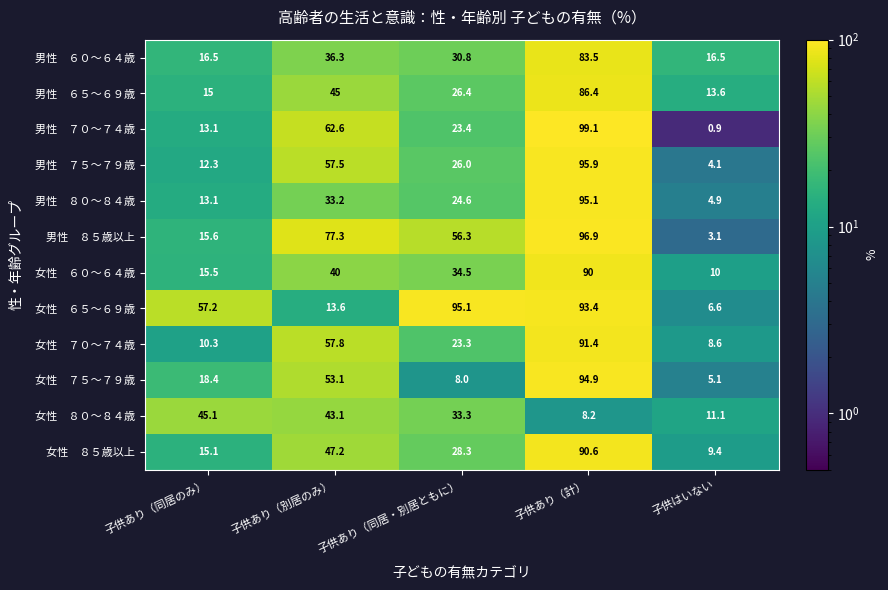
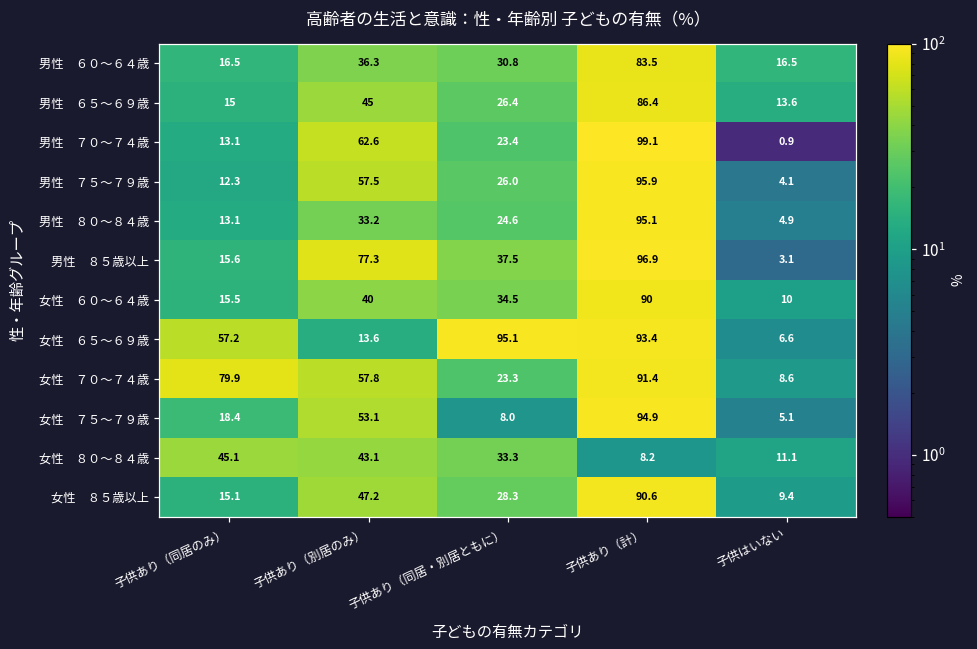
  {
    "男性 ６０～６４歳": {
      "子供あり（同居のみ）": 16.5,
      "子供あり（別居のみ）": 36.3,
      "子供あり（同居・別居ともに）": 30.8,
      "子供あり（計）": 83.5,
      "子供はいない": 16.5
    },
    "男性 ６５～６９歳": {
      "子供あり（同居のみ）": 15,
      "子供あり（別居のみ）": 45,
      "子供あり（同居・別居ともに）": 26.4,
      "子供あり（計）": 86.4,
      "子供はいない": 13.6
    },
    "男性 ７０～７４歳": {
      "子供あり（同居のみ）": 13.1,
      "子供あり（別居のみ）": 62.6,
      "子供あり（同居・別居ともに）": 23.4,
      "子供あり（計）": 99.1,
      "子供はいない": 0.9
    },
    "男性 ７５～７９歳": {
      "子供あり（同居のみ）": 12.3,
      "子供あり（別居のみ）": 57.5,
      "子供あり（同居・別居ともに）": 26.0,
      "子供あり（計）": 95.9,
      "子供はいない": 4.1
    },
    "男性 ８０～８４歳": {
      "子供あり（同居のみ）": 13.1,
      "子供あり（別居のみ）": 33.2,
      "子供あり（同居・別居ともに）": 24.6,
      "子供あり（計）": 95.1,
      "子供はいない": 4.9
    },
    "男性 ８５歳以上": {
      "子供あり（同居のみ）": 15.6,
      "子供あり（別居のみ）": 77.3,
-     "子供あり（同居・別居ともに）": 56.3,
+     "子供あり（同居・別居ともに）": 37.5,
      "子供あり（計）": 96.9,
      "子供はいない": 3.1
    },
    "女性 ６０～６４歳": {
      "子供あり（同居のみ）": 15.5,
      "子供あり（別居のみ）": 40,
      "子供あり（同居・別居ともに）": 34.5,
      "子供あり（計）": 90,
      "子供はいない": 10
    },
    "女性 ６５～６９歳": {
      "子供あり（同居のみ）": 57.2,
      "子供あり（別居のみ）": 13.6,
      "子供あり（同居・別居ともに）": 95.1,
      "子供あり（計）": 93.4,
      "子供はいない": 6.6
    },
    "女性 ７０～７４歳": {
-     "子供あり（同居のみ）": 10.3,
+     "子供あり（同居のみ）": 79.9,
      "子供あり（別居のみ）": 57.8,
      "子供あり（同居・別居ともに）": 23.3,
      "子供あり（計）": 91.4,
      "子供はいない": 8.6
    },
    "女性 ７５～７９歳": {
      "子供あり（同居のみ）": 18.4,
      "子供あり（別居のみ）": 53.1,
      "子供あり（同居・別居ともに）": 8.0,
      "子供あり（計）": 94.9,
      "子供はいない": 5.1
    },
    "女性 ８０～８４歳": {
      "子供あり（同居のみ）": 45.1,
      "子供あり（別居のみ）": 43.1,
      "子供あり（同居・別居ともに）": 33.3,
      "子供あり（計）": 8.2,
      "子供はいない": 11.1
    },
    "女性 ８５歳以上": {
      "子供あり（同居のみ）": 15.1,
      "子供あり（別居のみ）": 47.2,
      "子供あり（同居・別居ともに）": 28.3,
      "子供あり（計）": 90.6,
      "子供はいない": 9.4
    }
  }
